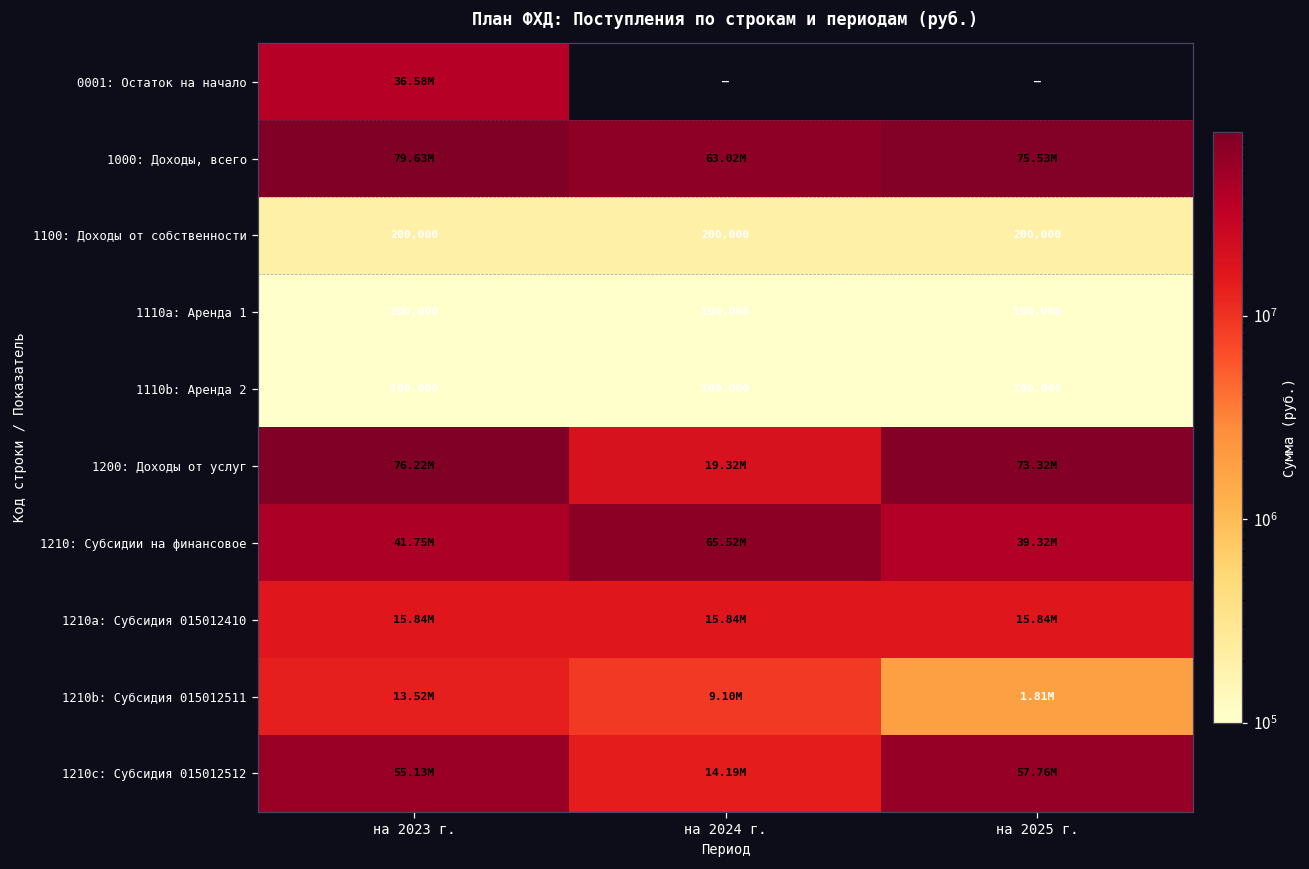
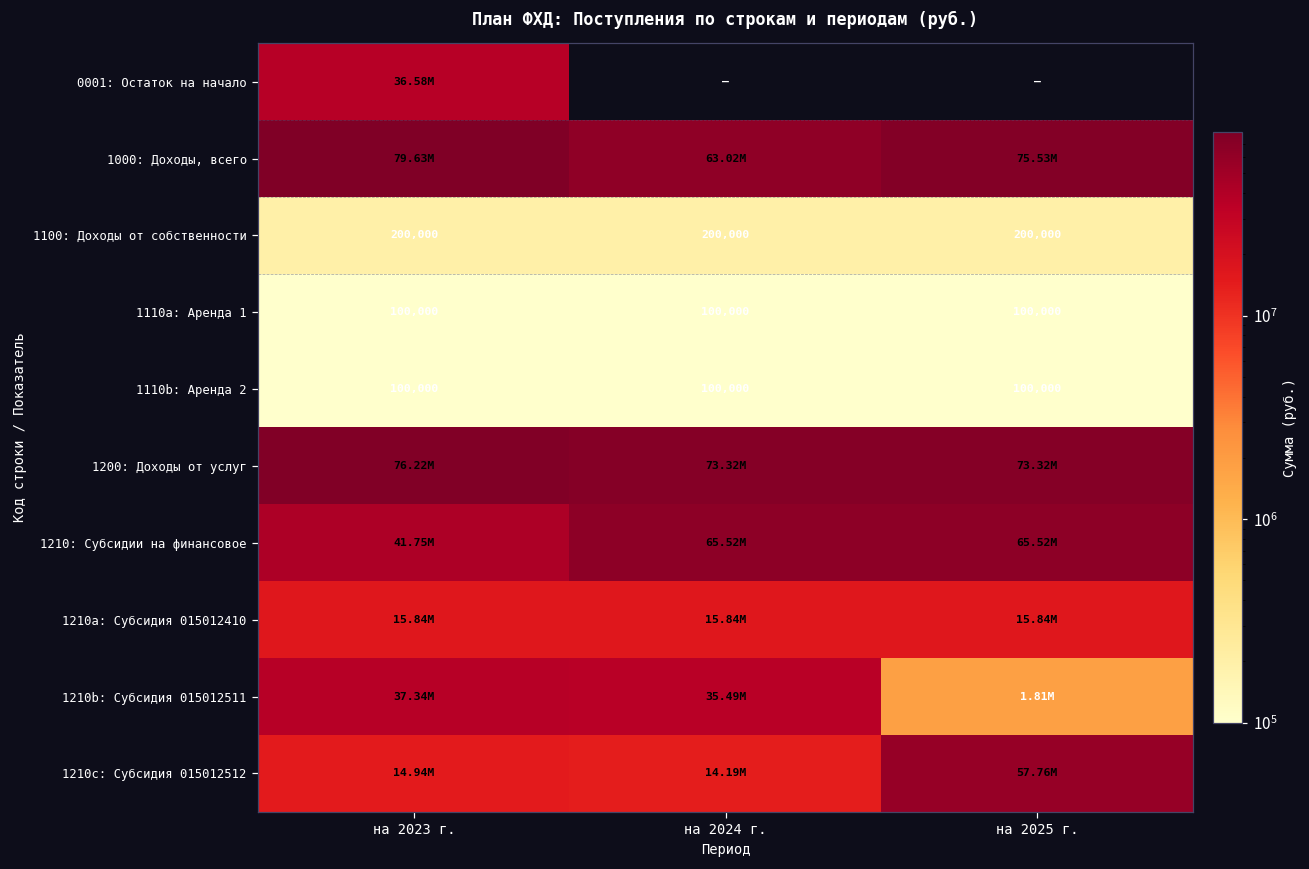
  {
    "0001: Остаток на начало": {
      "на 2023 г.": "36.58M"
    },
    "1000: Доходы, всего": {
      "на 2023 г.": "79.63M",
      "на 2024 г.": "63.02M",
      "на 2025 г.": "75.53M"
    },
    "1100: Доходы от собственности": {
      "на 2023 г.": "200,000",
      "на 2024 г.": "200,000",
      "на 2025 г.": "200,000"
    },
    "1110a: Аренда 1": {
      "на 2023 г.": "100,000",
      "на 2024 г.": "100,000",
      "на 2025 г.": "100,000"
    },
    "1110b: Аренда 2": {
      "на 2023 г.": "100,000",
      "на 2024 г.": "100,000",
      "на 2025 г.": "100,000"
    },
    "1200: Доходы от услуг": {
      "на 2023 г.": "76.22M",
-     "на 2024 г.": "19.32M",
+     "на 2024 г.": "73.32M",
      "на 2025 г.": "73.32M"
    },
    "1210: Субсидии на финансовое": {
      "на 2023 г.": "41.75M",
      "на 2024 г.": "65.52M",
-     "на 2025 г.": "39.32M"
+     "на 2025 г.": "65.52M"
    },
    "1210a: Субсидия 015012410": {
      "на 2023 г.": "15.84M",
      "на 2024 г.": "15.84M",
      "на 2025 г.": "15.84M"
    },
    "1210b: Субсидия 015012511": {
-     "на 2023 г.": "13.52M",
-     "на 2024 г.": "9.10M",
+     "на 2023 г.": "37.34M",
+     "на 2024 г.": "35.49M",
      "на 2025 г.": "1.81M"
    },
    "1210c: Субсидия 015012512": {
-     "на 2023 г.": "55.13M",
+     "на 2023 г.": "14.94M",
      "на 2024 г.": "14.19M",
      "на 2025 г.": "57.76M"
    }
  }
